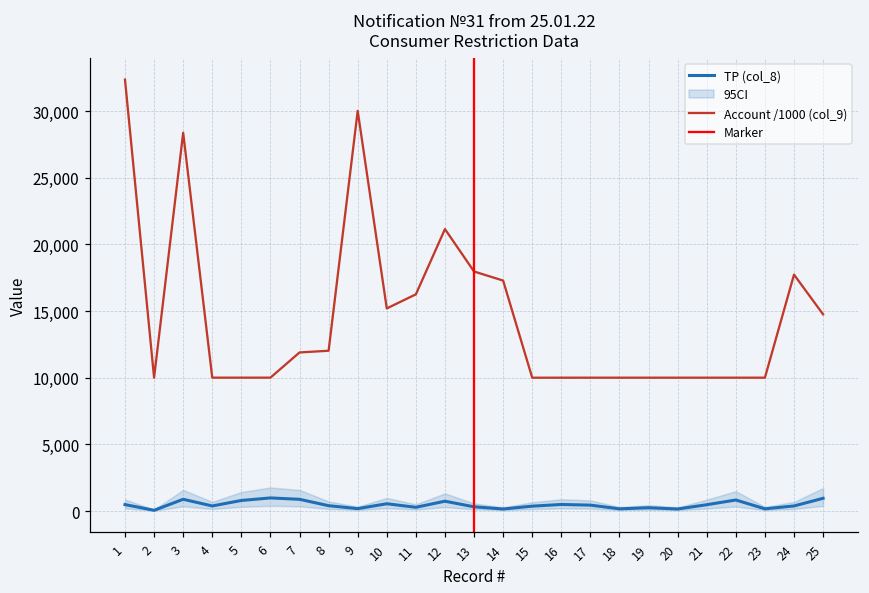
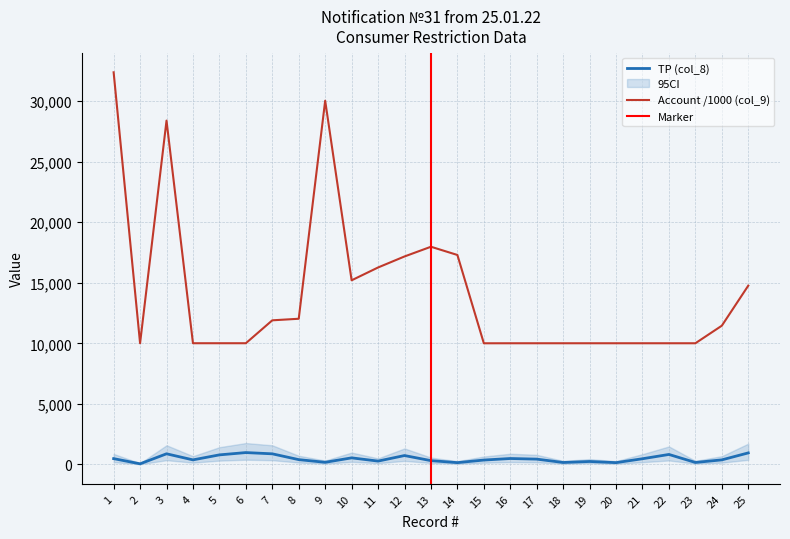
  {
    "Account /1000 (col_9)": {
      "1": "32,400",
      "2": "10,000",
      "3": "28,400",
      "4": "10,000",
      "5": "10,000",
      "6": "10,000",
      "7": "11,900",
      "8": "12,000",
      "9": "30,000",
      "10": "15,200",
      "11": "16,300",
-     "12": "21,200",
+     "12": "17,200",
      "13": "18,000",
      "14": "17,300",
      "15": "10,000",
      "16": "10,000",
      "17": "10,000",
      "18": "10,000",
      "19": "10,000",
      "20": "10,000",
      "21": "10,000",
      "22": "10,000",
      "23": "10,000",
-     "24": "17,700",
+     "24": "11,500",
      "25": "14,800"
    }
  }
